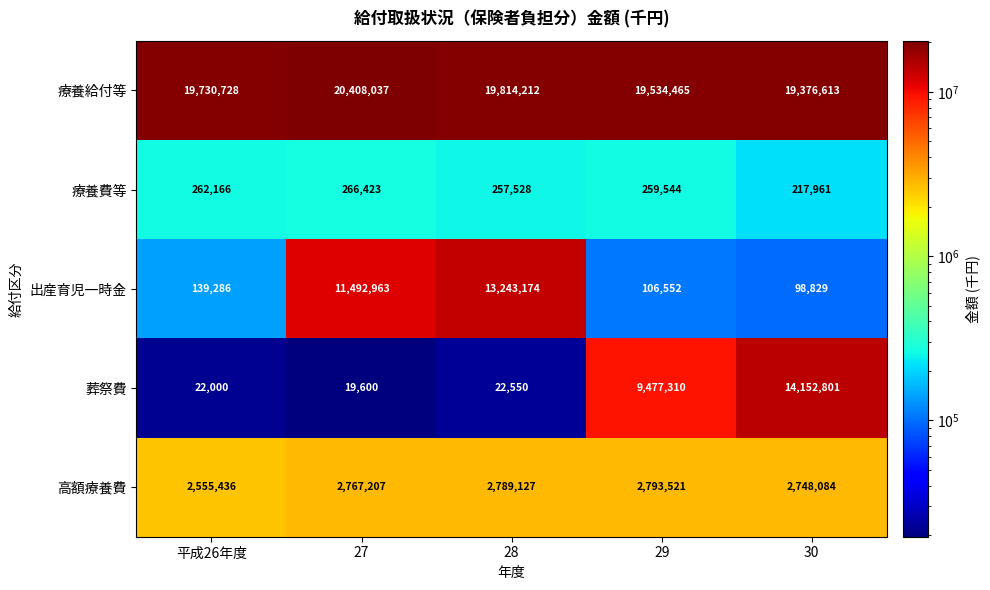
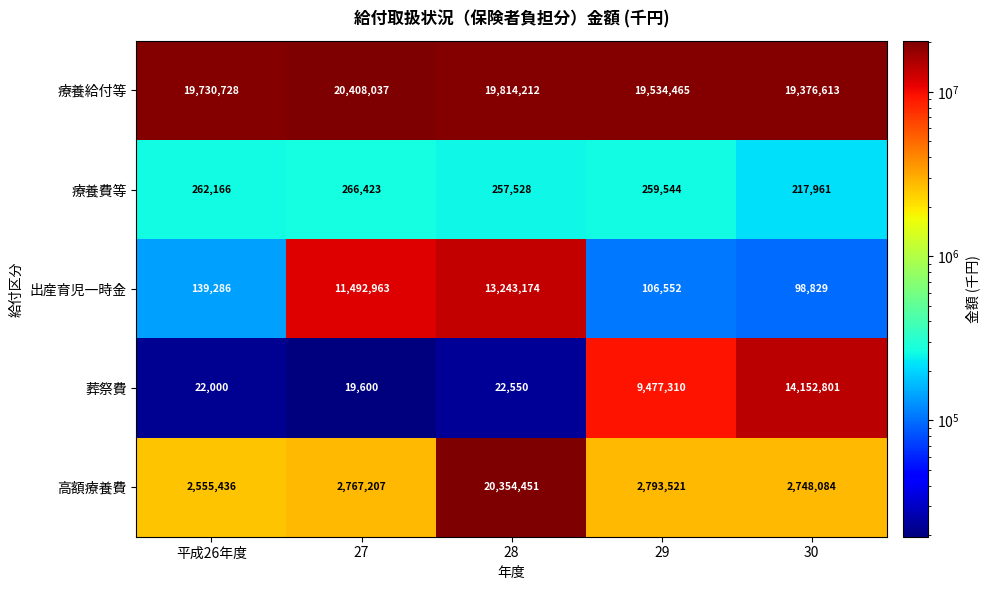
  {
    "療養給付等": {
      "平成26年度": "19,730,728",
      "27": "20,408,037",
      "28": "19,814,212",
      "29": "19,534,465",
      "30": "19,376,613"
    },
    "療養費等": {
      "平成26年度": "262,166",
      "27": "266,423",
      "28": "257,528",
      "29": "259,544",
      "30": "217,961"
    },
    "出産育児一時金": {
      "平成26年度": "139,286",
      "27": "11,492,963",
      "28": "13,243,174",
      "29": "106,552",
      "30": "98,829"
    },
    "葬祭費": {
      "平成26年度": "22,000",
      "27": "19,600",
      "28": "22,550",
      "29": "9,477,310",
      "30": "14,152,801"
    },
    "高額療養費": {
      "平成26年度": "2,555,436",
      "27": "2,767,207",
-     "28": "2,789,127",
+     "28": "20,354,451",
      "29": "2,793,521",
      "30": "2,748,084"
    }
  }
